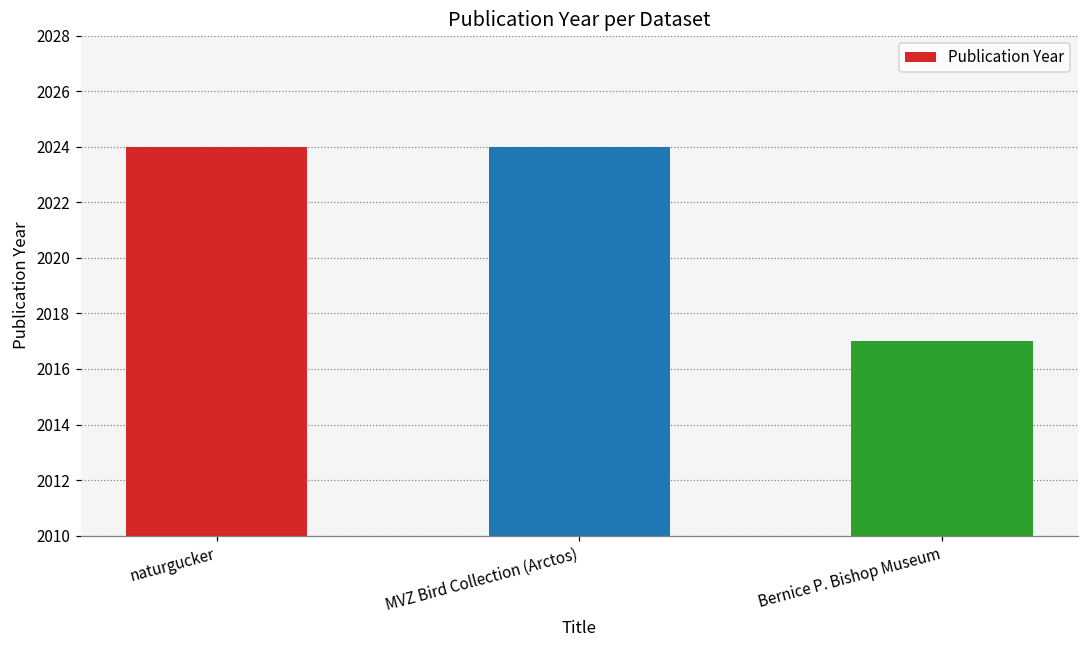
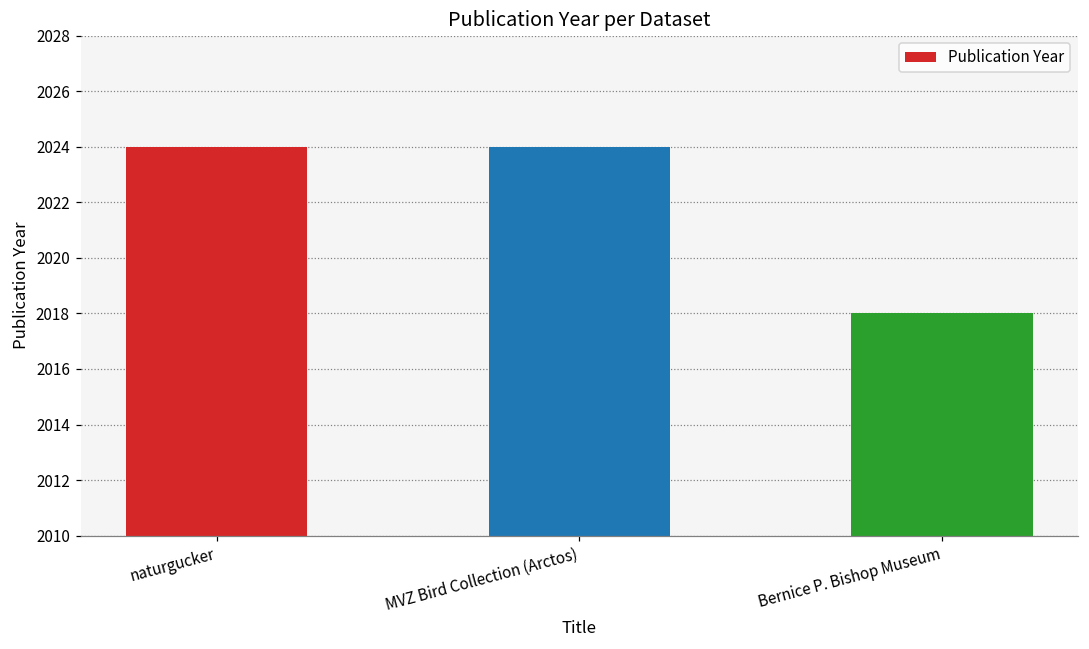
  {
    "naturgucker": 2024,
    "MVZ Bird Collection (Arctos)": 2024,
-   "Bernice P. Bishop Museum": 2017
+   "Bernice P. Bishop Museum": 2018
  }
